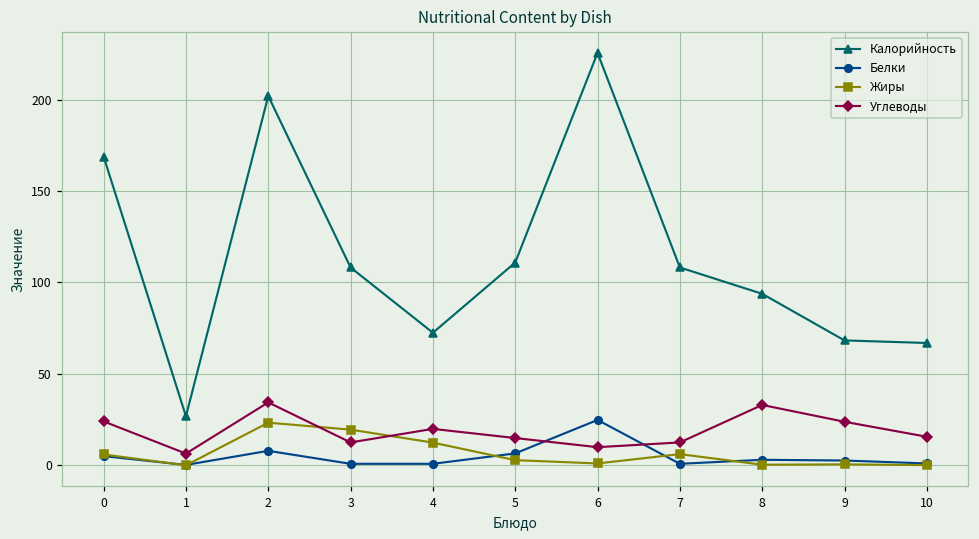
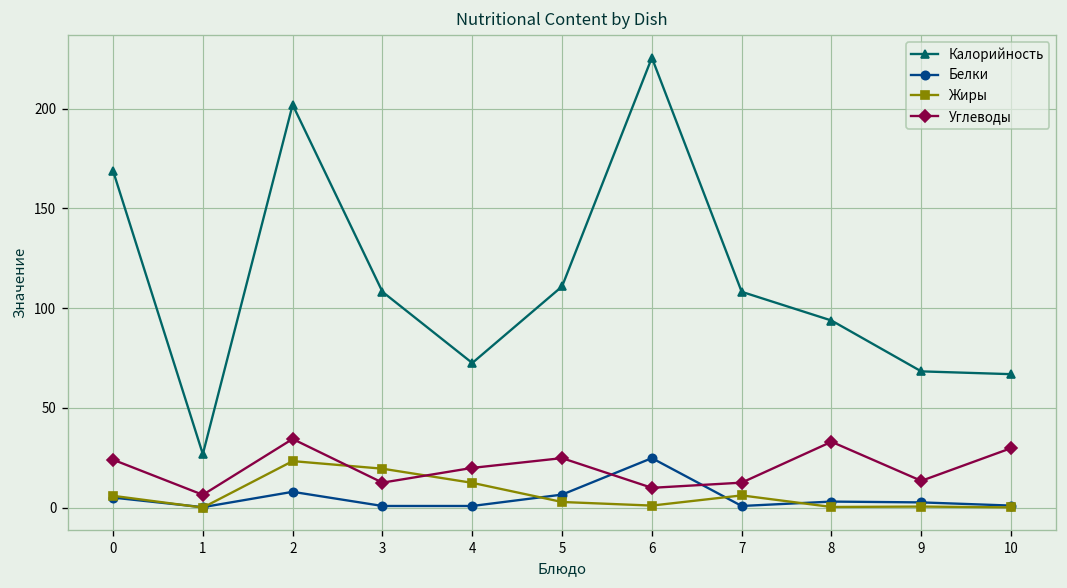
  {
    "Жиры": {
      "2": 23,
      "3": 20,
      "4": 12,
      "5": 3,
      "6": 1,
      "7": 6,
      "8": 0,
      "9": 1
    },
    "Углеводы": {
      "0": 24,
      "1": 6,
      "2": 34,
      "3": 13,
      "4": 20,
-     "5": 15,
+     "5": 25,
      "6": 10,
      "7": 13,
      "8": 33,
-     "9": 24,
-     "10": 16
+     "9": 13,
+     "10": 30
    }
  }
